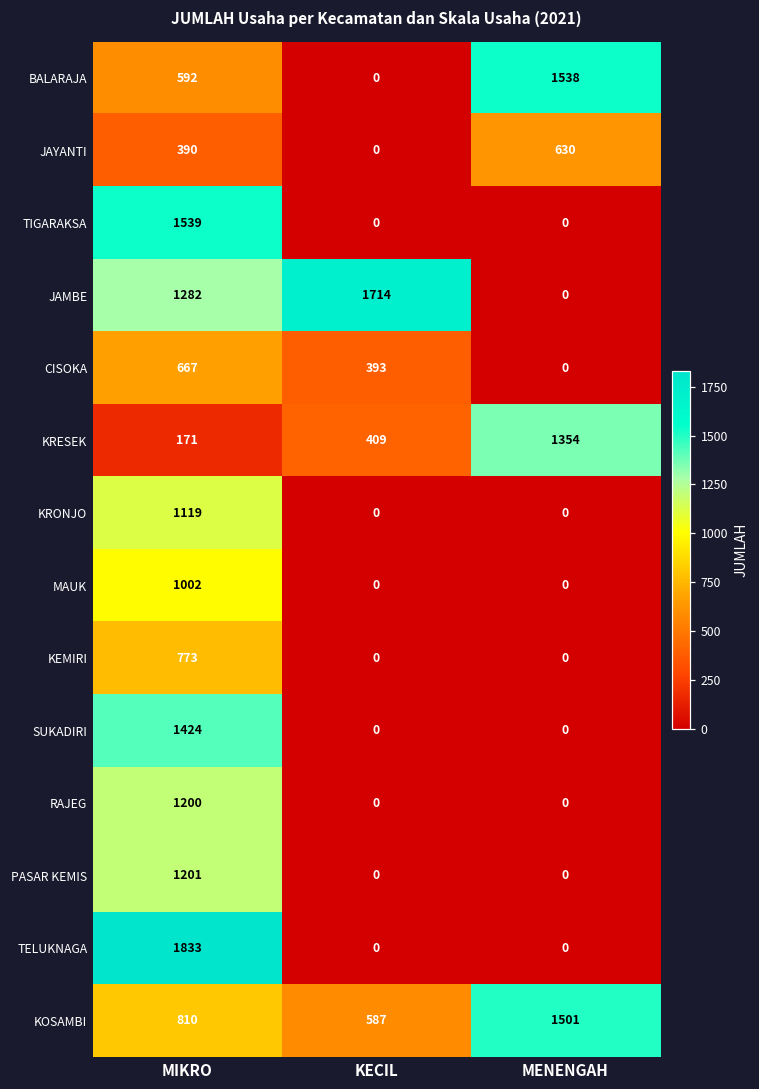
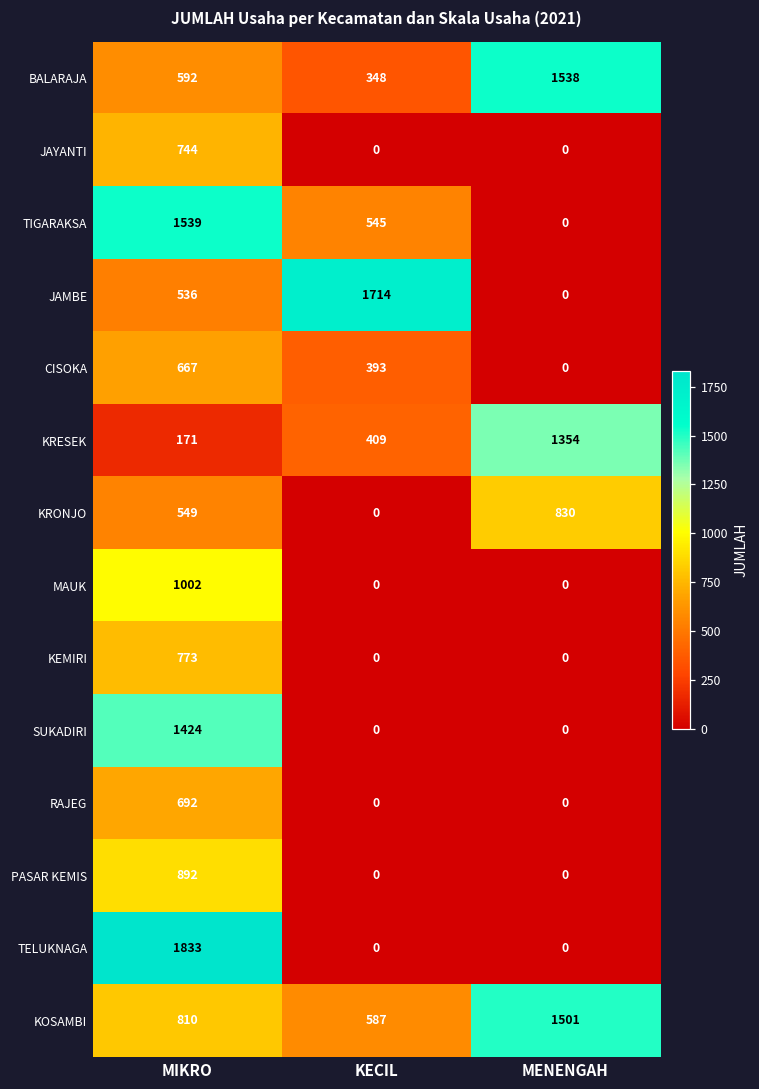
  {
    "BALARAJA": {
      "MIKRO": 592,
-     "KECIL": 0,
+     "KECIL": 348,
      "MENENGAH": 1538
    },
    "JAYANTI": {
-     "MIKRO": 390,
+     "MIKRO": 744,
      "KECIL": 0,
-     "MENENGAH": 630
+     "MENENGAH": 0
    },
    "TIGARAKSA": {
      "MIKRO": 1539,
-     "KECIL": 0,
+     "KECIL": 545,
      "MENENGAH": 0
    },
    "JAMBE": {
-     "MIKRO": 1282,
+     "MIKRO": 536,
      "KECIL": 1714,
      "MENENGAH": 0
    },
    "CISOKA": {
      "MIKRO": 667,
      "KECIL": 393,
      "MENENGAH": 0
    },
    "KRESEK": {
      "MIKRO": 171,
      "KECIL": 409,
      "MENENGAH": 1354
    },
    "KRONJO": {
-     "MIKRO": 1119,
+     "MIKRO": 549,
      "KECIL": 0,
-     "MENENGAH": 0
+     "MENENGAH": 830
    },
    "MAUK": {
      "MIKRO": 1002,
      "KECIL": 0,
      "MENENGAH": 0
    },
    "KEMIRI": {
      "MIKRO": 773,
      "KECIL": 0,
      "MENENGAH": 0
    },
    "SUKADIRI": {
      "MIKRO": 1424,
      "KECIL": 0,
      "MENENGAH": 0
    },
    "RAJEG": {
-     "MIKRO": 1200,
+     "MIKRO": 692,
      "KECIL": 0,
      "MENENGAH": 0
    },
    "PASAR KEMIS": {
-     "MIKRO": 1201,
+     "MIKRO": 892,
      "KECIL": 0,
      "MENENGAH": 0
    },
    "TELUKNAGA": {
      "MIKRO": 1833,
      "KECIL": 0,
      "MENENGAH": 0
    },
    "KOSAMBI": {
      "MIKRO": 810,
      "KECIL": 587,
      "MENENGAH": 1501
    }
  }
